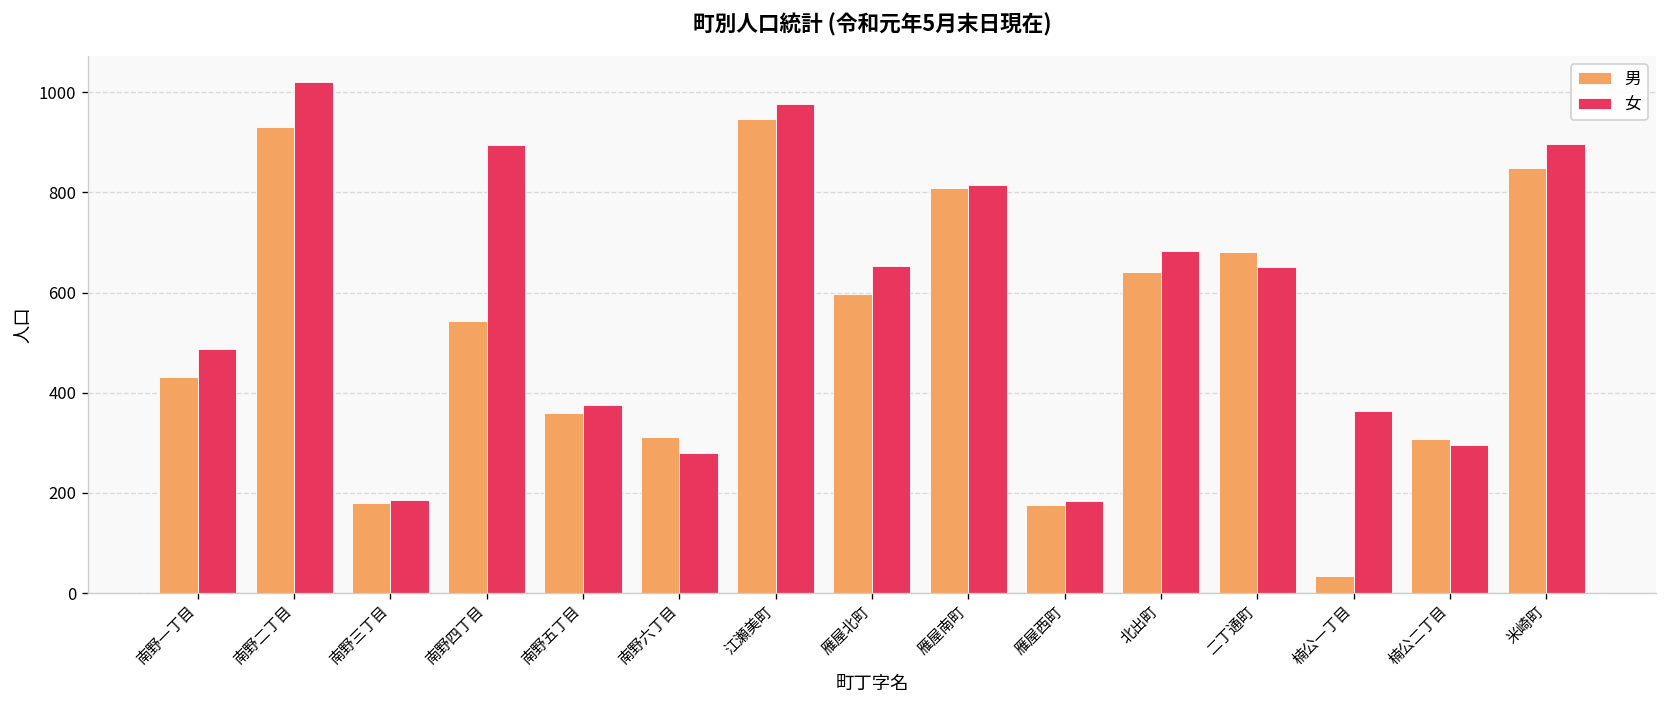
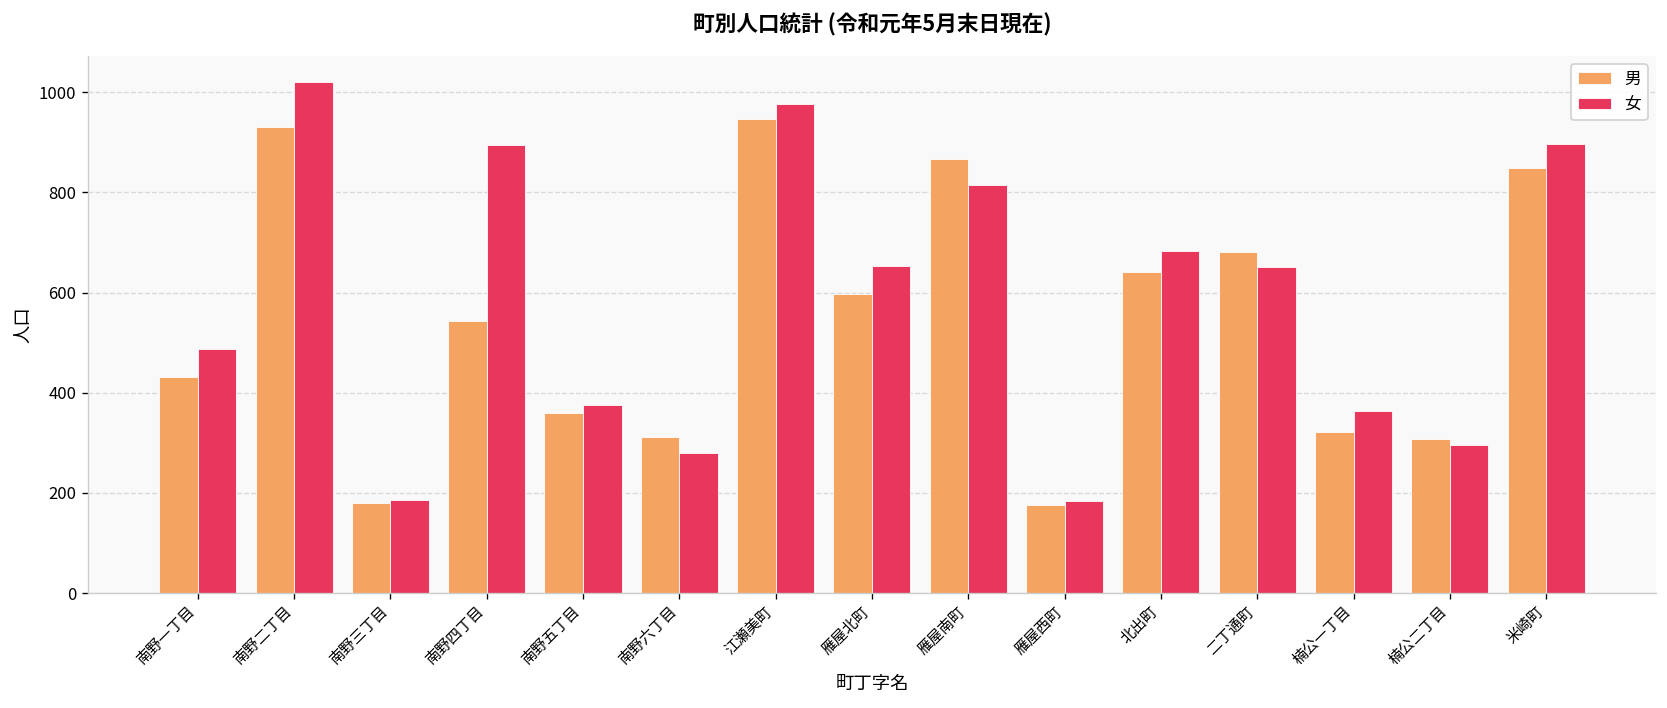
  {
    "男": {
      "南野一丁目": 430,
      "南野二丁目": 930,
      "南野三丁目": 180,
      "南野四丁目": 540,
      "南野五丁目": 360,
      "南野六丁目": 310,
      "江瀬美町": 950,
      "雁屋北町": 600,
-     "雁屋南町": 810,
+     "雁屋南町": 870,
      "雁屋西町": 180,
      "北出町": 640,
      "二丁通町": 680,
-     "楠公一丁目": 40,
+     "楠公一丁目": 320,
      "楠公二丁目": 310,
      "米崎町": 850
    },
    "女": {
      "南野一丁目": 490,
      "南野二丁目": 1020,
      "南野三丁目": 190,
      "南野四丁目": 890,
      "南野五丁目": 380,
      "南野六丁目": 280,
      "江瀬美町": 980,
      "雁屋北町": 650,
      "雁屋南町": 810,
      "雁屋西町": 180,
      "北出町": 680,
      "二丁通町": 650,
      "楠公一丁目": 360,
      "楠公二丁目": 300,
      "米崎町": 900
    }
  }
